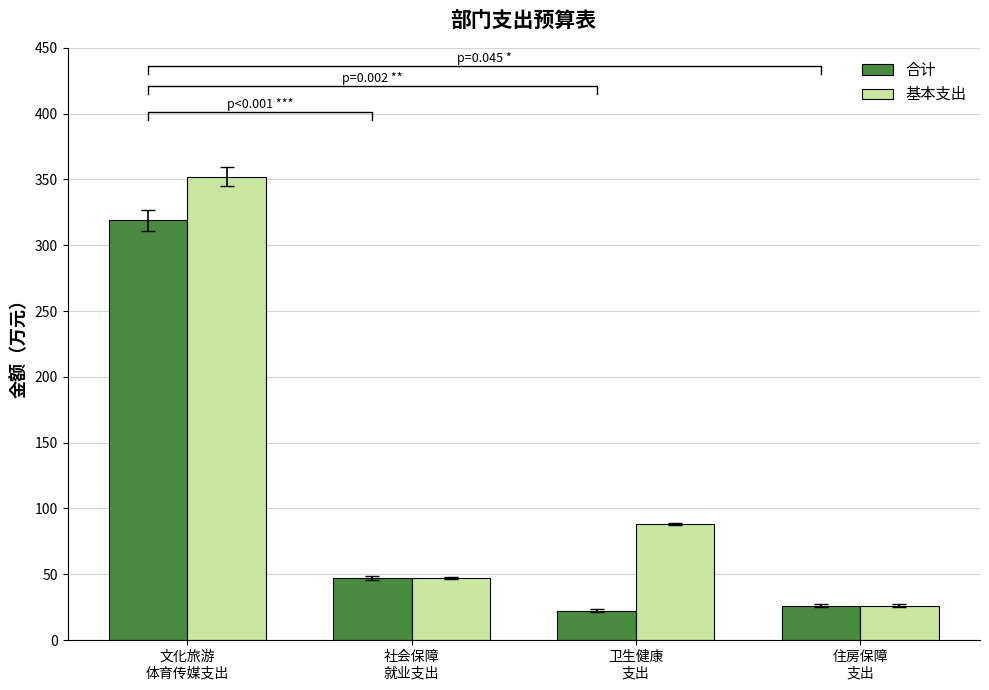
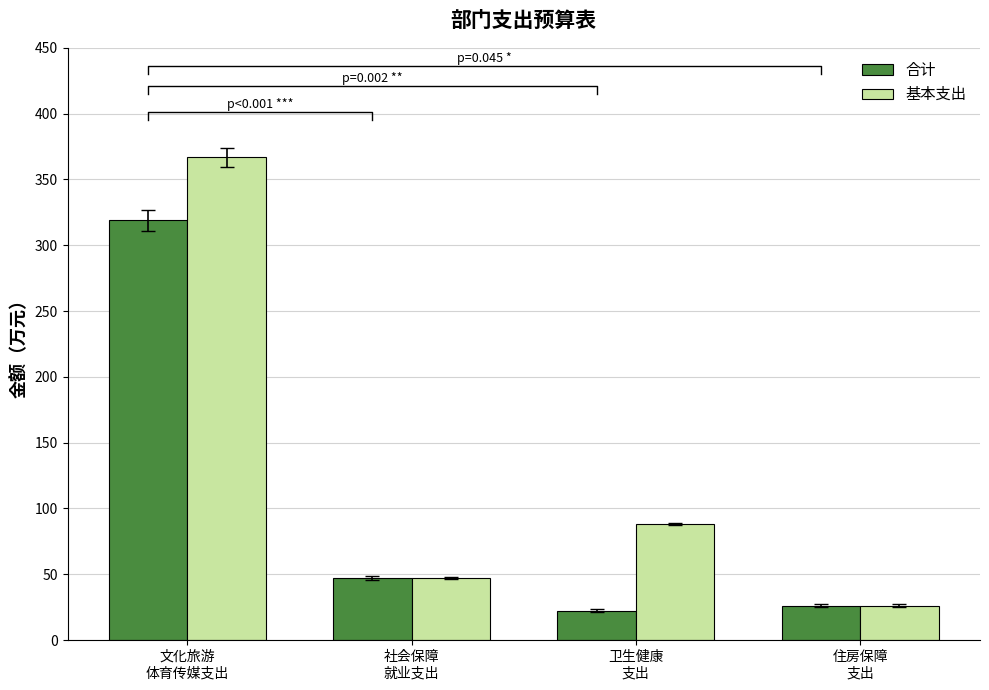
  {
    "合计": {
      "文化旅游 体育传媒支出": 319,
      "社会保障 就业支出": 47,
      "卫生健康 支出": 22,
      "住房保障 支出": 26
    },
    "基本支出": {
-     "文化旅游 体育传媒支出": 352,
+     "文化旅游 体育传媒支出": 367,
      "社会保障 就业支出": 47,
      "卫生健康 支出": 88,
      "住房保障 支出": 26
    }
  }
